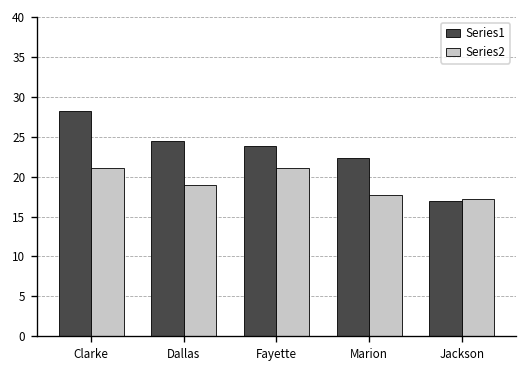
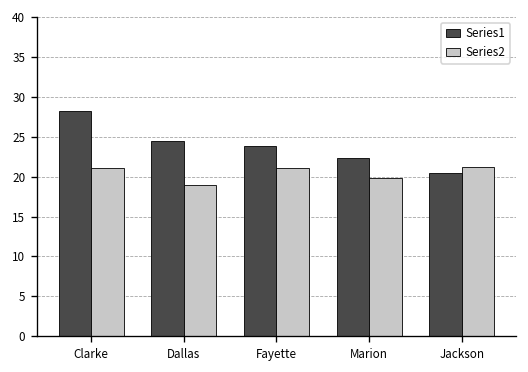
  {
    "Series1": {
      "Clarke": 28,
      "Dallas": 24,
      "Fayette": 24,
      "Marion": 22,
-     "Jackson": 17
+     "Jackson": 21
    },
    "Series2": {
      "Clarke": 21,
      "Dallas": 19,
      "Fayette": 21,
-     "Marion": 18,
-     "Jackson": 17
+     "Marion": 20,
+     "Jackson": 21
    }
  }
